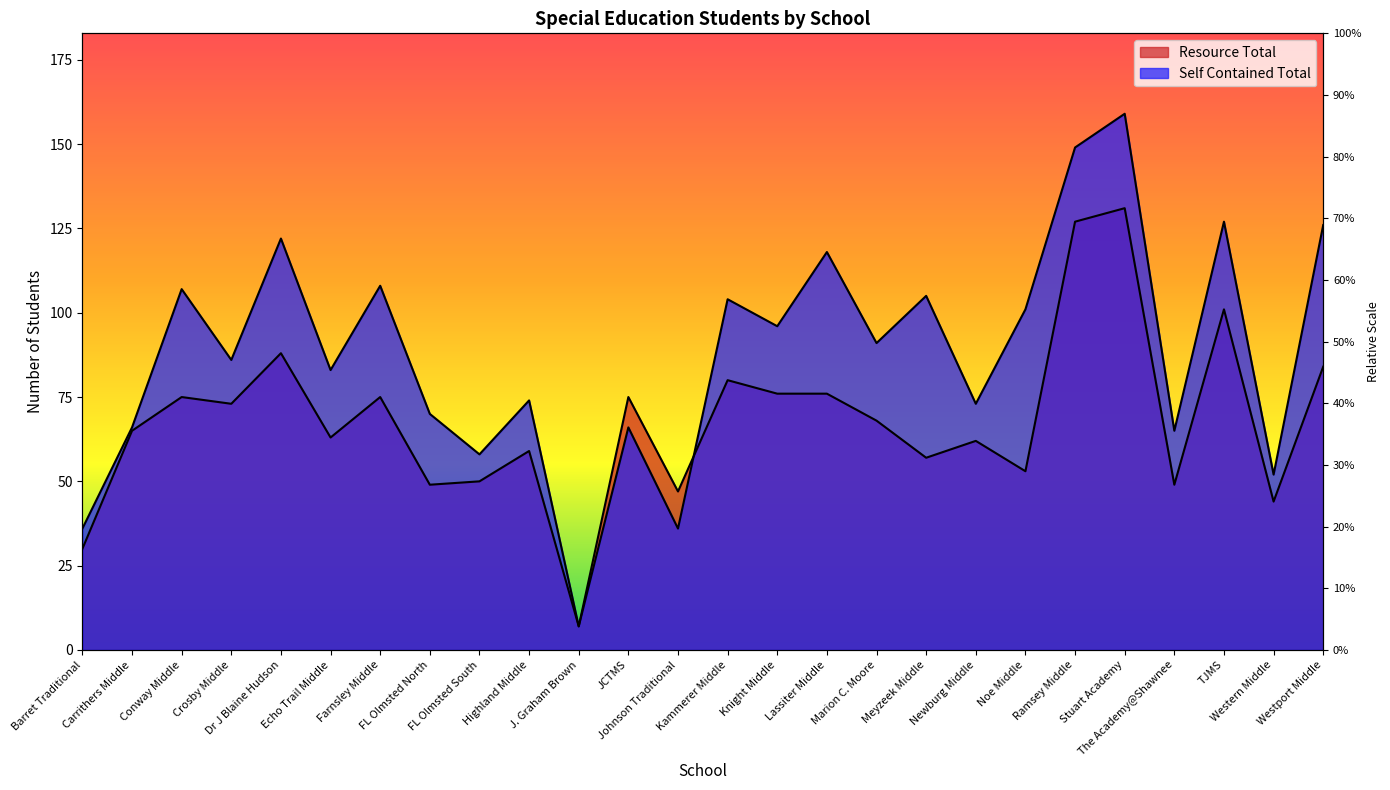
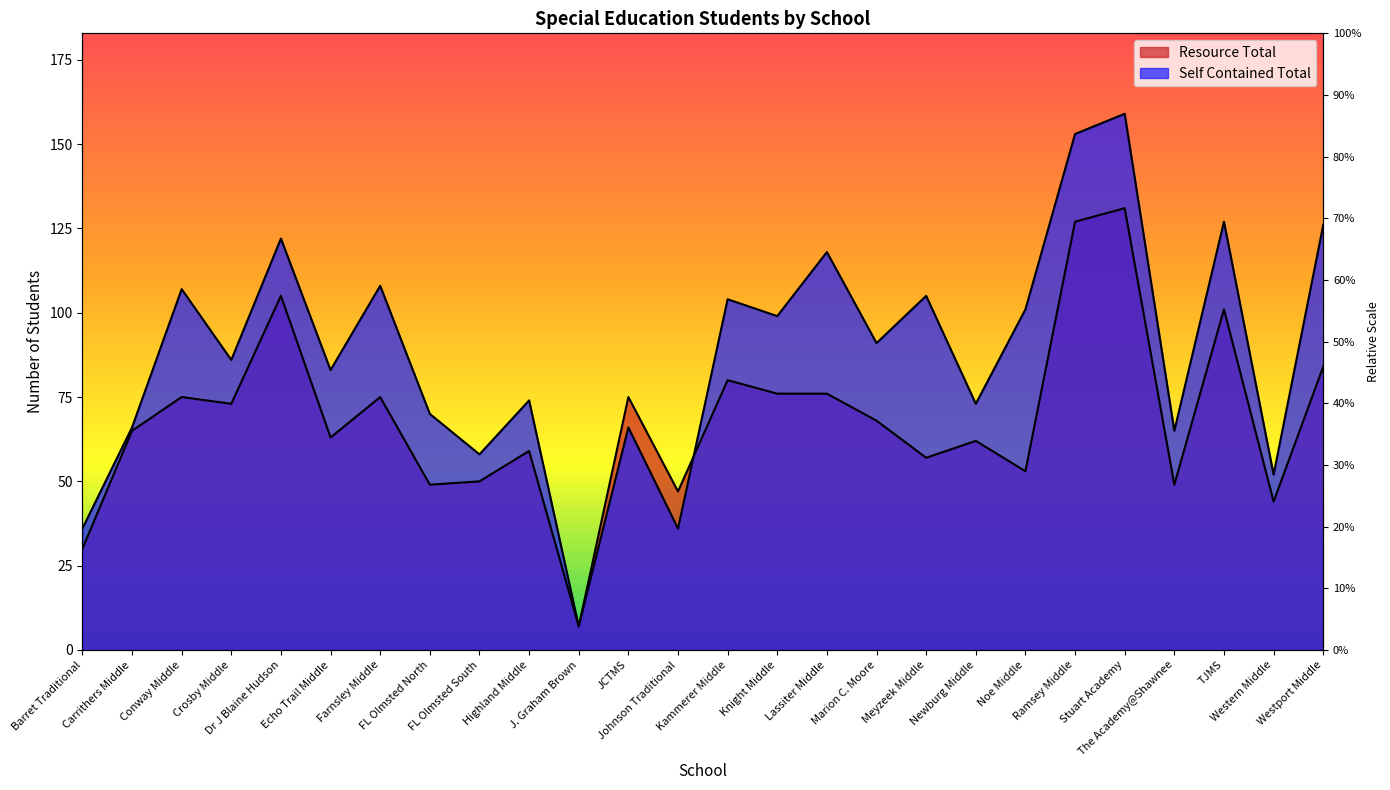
  {
    "Resource Total": {
      "Barret Traditional": 30,
      "Carrithers Middle": 65,
      "Conway Middle": 75,
      "Crosby Middle": 73,
-     "Dr J Blaine Hudson": 88,
+     "Dr J Blaine Hudson": 105,
      "Echo Trail Middle": 63,
      "Farnsley Middle": 75,
      "FL Olmsted North": 49,
      "FL Olmsted South": 50,
      "Highland Middle": 59,
      "JCTMS": 75,
      "Johnson Traditional": 47,
      "Kammerer Middle": 80,
      "Knight Middle": 76,
      "Lassiter Middle": 76,
      "Marion C. Moore": 68,
      "Meyzeek Middle": 57,
      "Newburg Middle": 62,
      "Noe Middle": 53,
      "Ramsey Middle": 127,
      "Stuart Academy": 131,
      "The Academy@Shawnee": 49,
      "TJMS": 101,
      "Western Middle": 44,
      "Westport Middle": 84
    },
    "Self Contained Total": {
      "Barret Traditional": 36,
      "Carrithers Middle": 66,
      "Conway Middle": 107,
      "Crosby Middle": 86,
      "Dr J Blaine Hudson": 122,
      "Echo Trail Middle": 83,
      "Farnsley Middle": 108,
      "FL Olmsted North": 70,
      "FL Olmsted South": 58,
      "Highland Middle": 74,
      "JCTMS": 66,
      "Johnson Traditional": 36,
      "Kammerer Middle": 104,
-     "Knight Middle": 96,
+     "Knight Middle": 99,
      "Lassiter Middle": 118,
      "Marion C. Moore": 91,
      "Meyzeek Middle": 105,
      "Newburg Middle": 73,
      "Noe Middle": 101,
-     "Ramsey Middle": 149,
+     "Ramsey Middle": 153,
      "Stuart Academy": 159,
      "The Academy@Shawnee": 65,
      "TJMS": 127,
      "Western Middle": 52,
      "Westport Middle": 126
    }
  }
